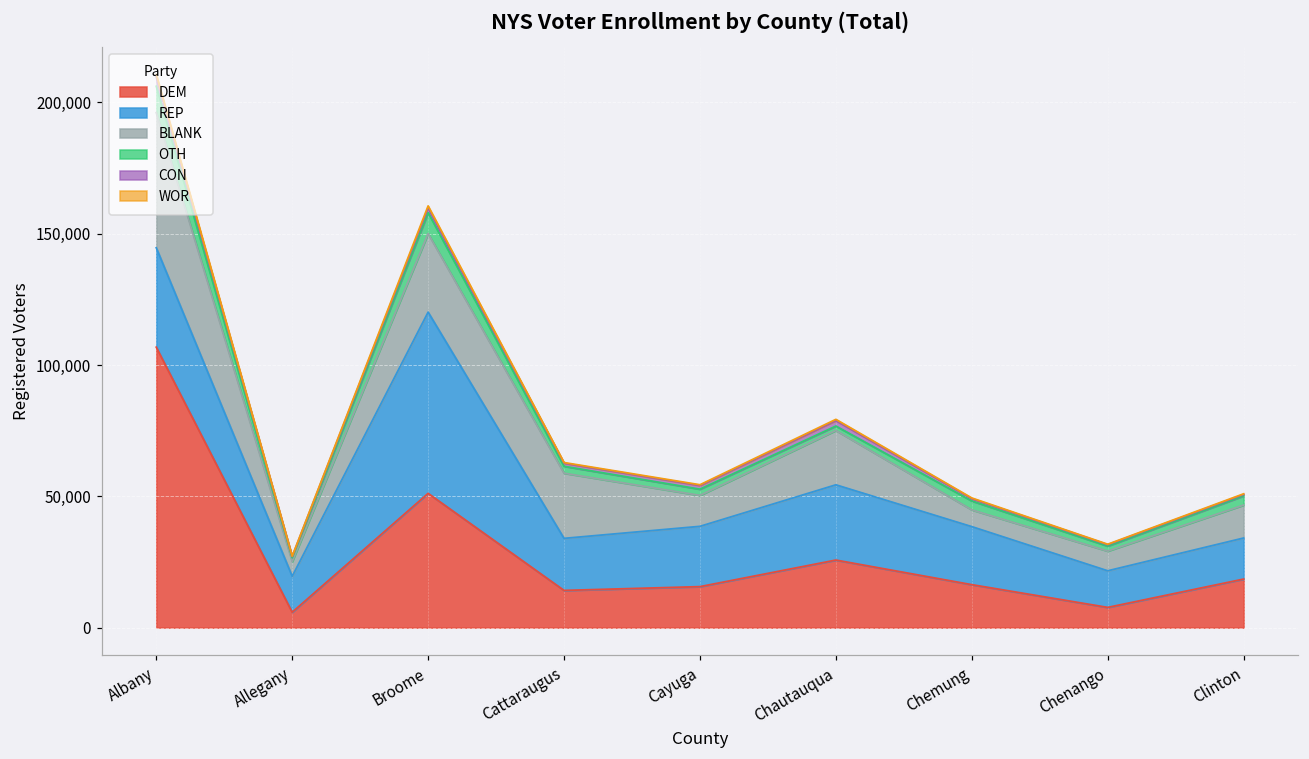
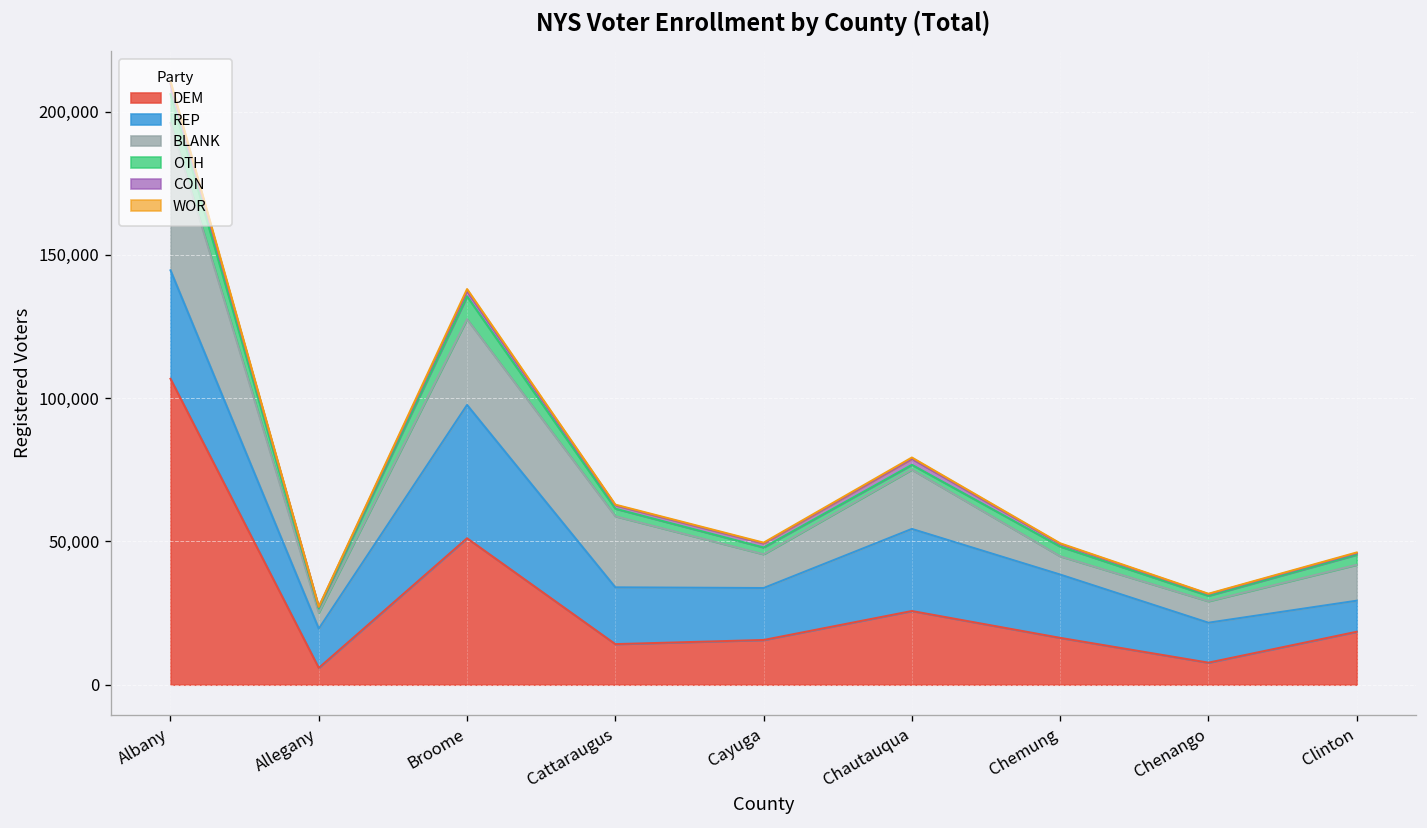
  {
    "DEM": {
      "Albany": "107,000",
      "Allegany": "6,000",
      "Broome": "51,000",
      "Cattaraugus": "14,000",
      "Cayuga": "16,000",
      "Chautauqua": "26,000",
      "Chemung": "16,000",
      "Chenango": "8,000",
      "Clinton": "18,000"
    },
    "REP": {
      "Albany": "38,000",
      "Allegany": "14,000",
-     "Broome": "69,000",
+     "Broome": "47,000",
      "Cattaraugus": "20,000",
-     "Cayuga": "23,000",
+     "Cayuga": "18,000",
      "Chautauqua": "29,000",
      "Chemung": "22,000",
      "Chenango": "14,000",
-     "Clinton": "16,000"
+     "Clinton": "11,000"
    },
    "BLANK": {
      "Allegany": "6,000",
      "Broome": "30,000",
      "Cattaraugus": "25,000",
      "Cayuga": "12,000",
      "Chautauqua": "21,000",
      "Chemung": "6,000",
      "Chenango": "7,000",
      "Clinton": "13,000"
    },
    "OTH": {
      "Broome": "8,000",
      "Cattaraugus": "3,000",
      "Cayuga": "2,000",
      "Chautauqua": "2,000"
    }
  }
